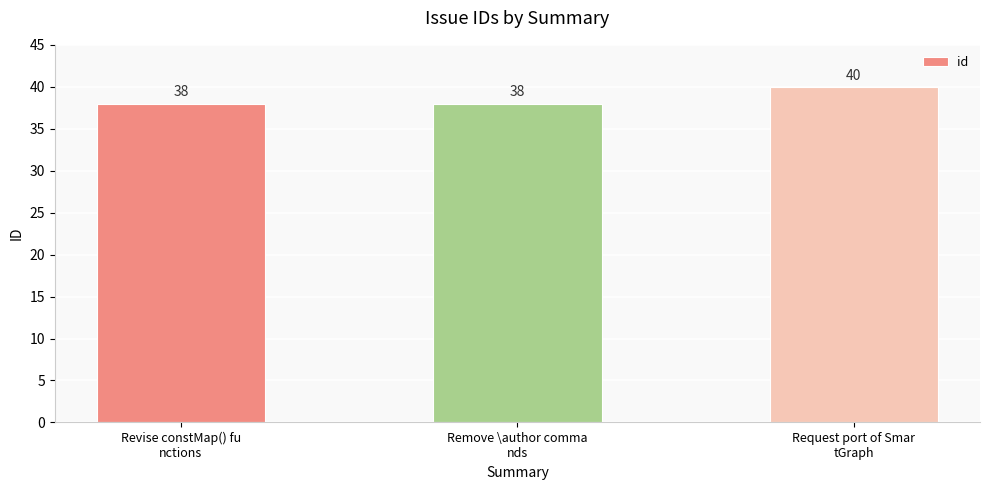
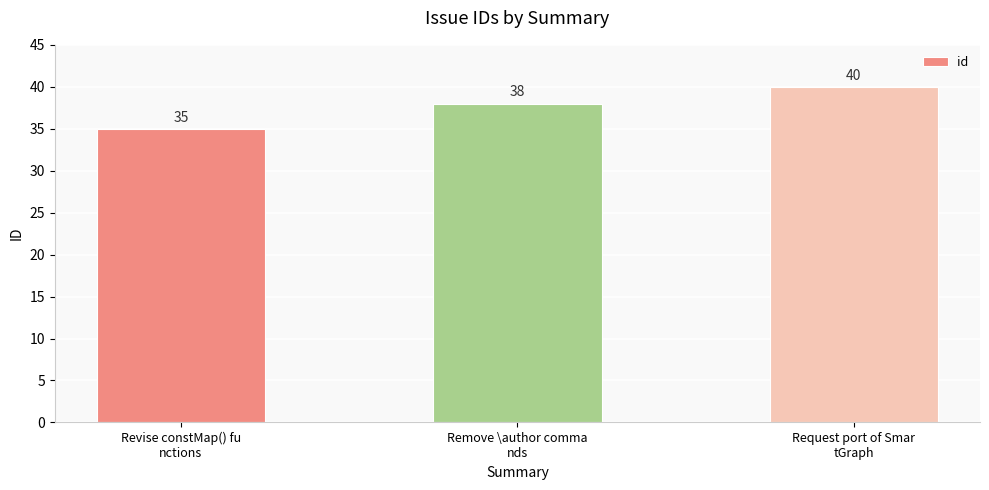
  {
-   "Revise constMap() fu nctions": 38,
+   "Revise constMap() fu nctions": 35,
    "Remove \\author comma nds": 38,
    "Request port of Smar tGraph": 40
  }
